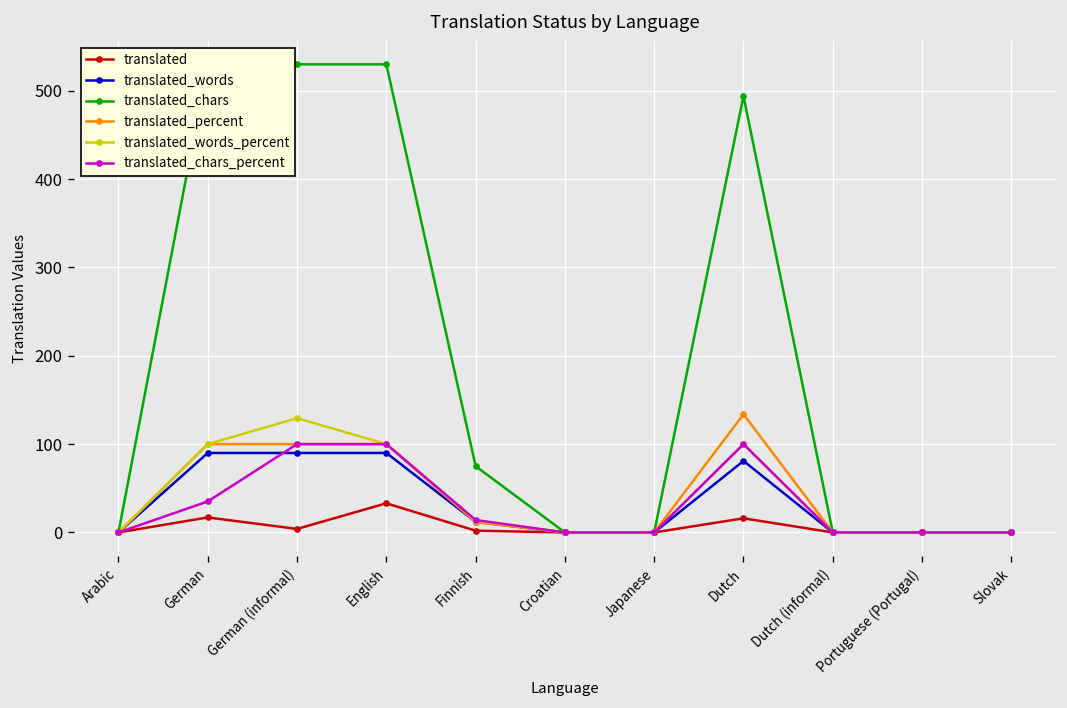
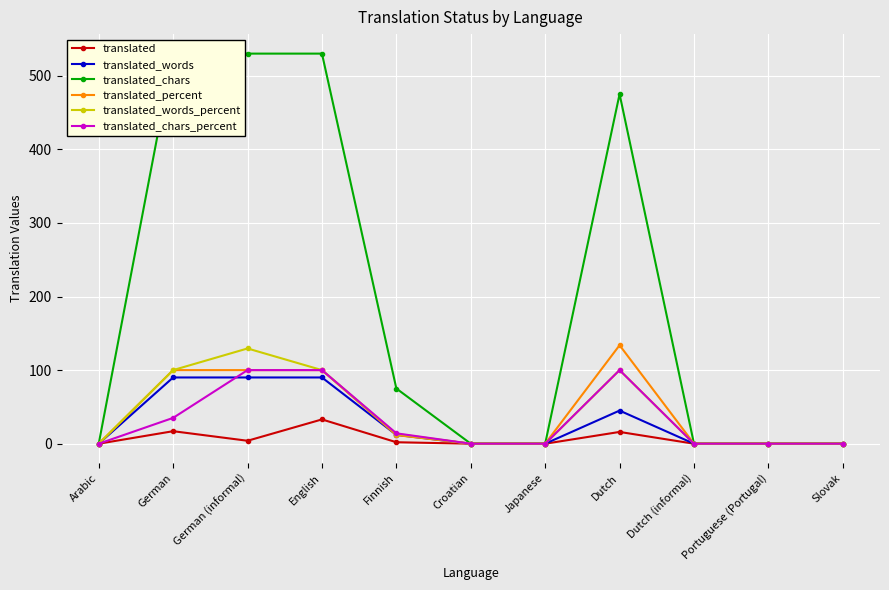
  {
    "translated": {
      "German": 20,
      "German (informal)": 0,
      "English": 30,
      "Finnish": 0,
      "Dutch": 20
    },
    "translated_words": {
      "German": 90,
      "German (informal)": 90,
      "English": 90,
-     "Dutch": 80
+     "Dutch": 50
    },
    "translated_chars": {
      "German (informal)": 530,
      "English": 530,
      "Finnish": 80,
-     "Dutch": 490
+     "Dutch": 480
    },
    "translated_percent": {
      "Dutch": 130
    },
    "translated_words_percent": {
      "German (informal)": 130
    },
    "translated_chars_percent": {
      "German": 40
    }
  }
